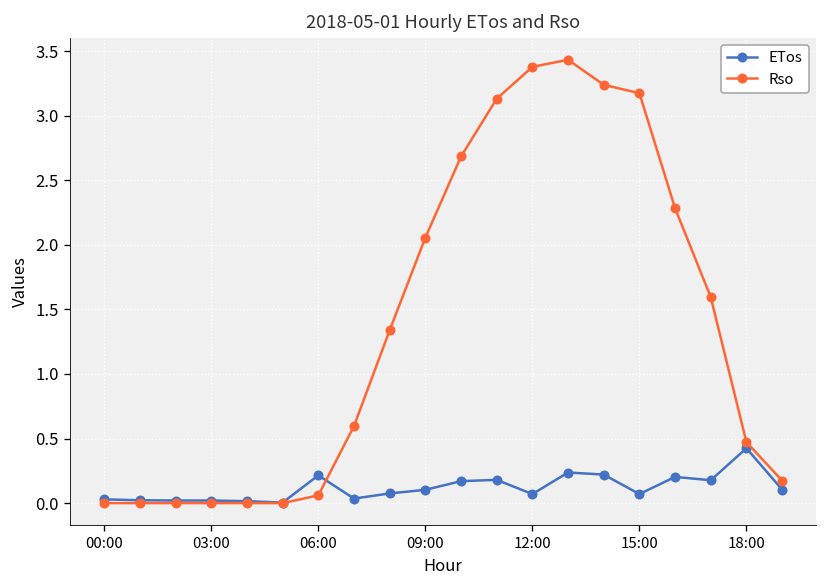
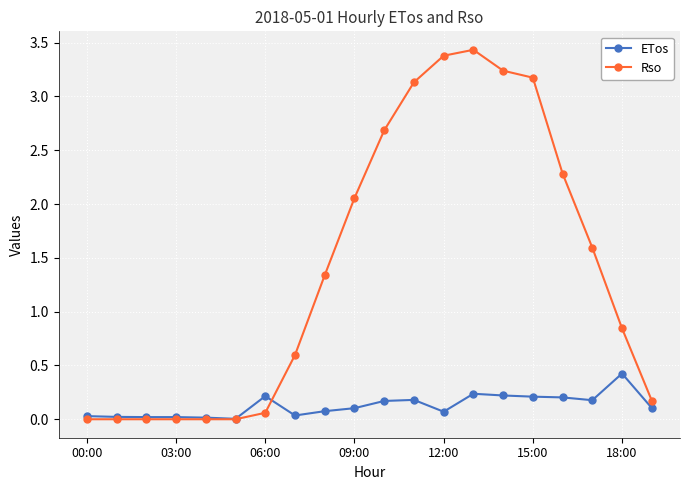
  {
    "ETos": {
      "00:00": 0.03,
      "06:00": 0.22,
      "09:00": 0.10,
      "12:00": 0.07,
-     "15:00": 0.07,
+     "15:00": 0.21,
      "18:00": 0.43
    },
    "Rso": {
      "00:00": 0.00,
      "06:00": 0.06,
      "09:00": 2.06,
      "12:00": 3.38,
      "15:00": 3.18,
-     "18:00": 0.47
+     "18:00": 0.85
    }
  }
